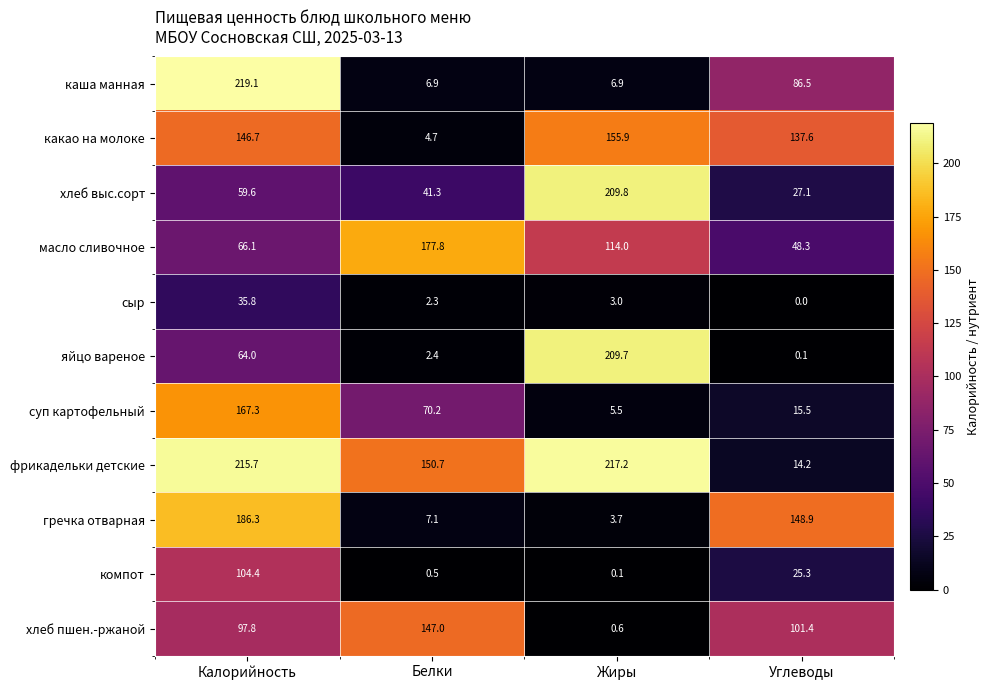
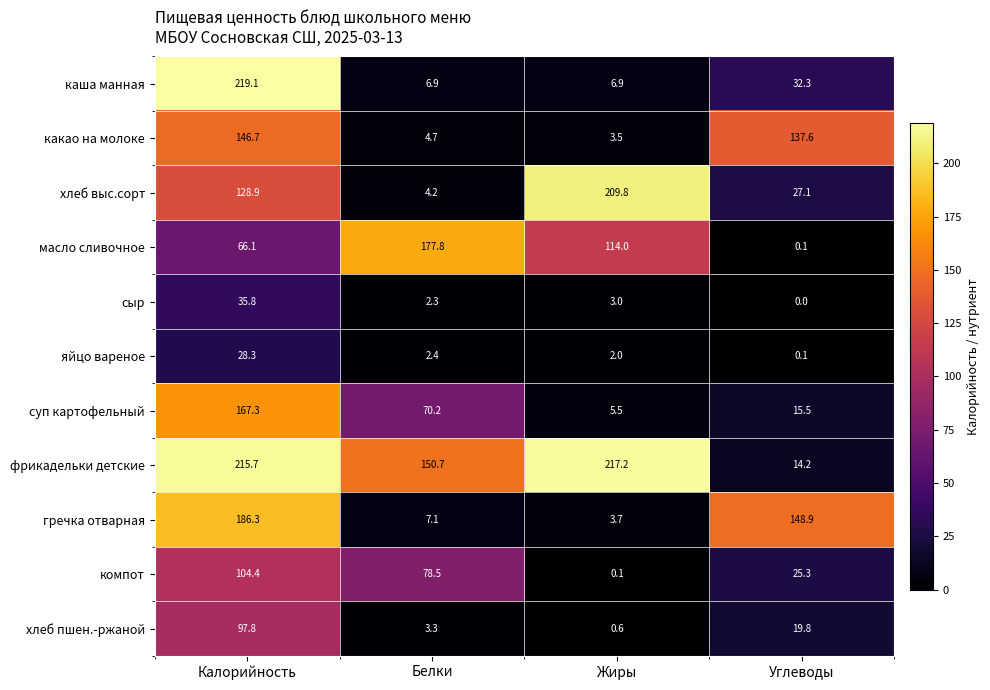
  {
    "каша манная": {
      "Калорийность": 219.1,
      "Белки": 6.9,
      "Жиры": 6.9,
-     "Углеводы": 86.5
+     "Углеводы": 32.3
    },
    "какао на молоке": {
      "Калорийность": 146.7,
      "Белки": 4.7,
-     "Жиры": 155.9,
+     "Жиры": 3.5,
      "Углеводы": 137.6
    },
    "хлеб выс.сорт": {
-     "Калорийность": 59.6,
-     "Белки": 41.3,
+     "Калорийность": 128.9,
+     "Белки": 4.2,
      "Жиры": 209.8,
      "Углеводы": 27.1
    },
    "масло сливочное": {
      "Калорийность": 66.1,
      "Белки": 177.8,
      "Жиры": 114.0,
-     "Углеводы": 48.3
+     "Углеводы": 0.1
    },
    "сыр": {
      "Калорийность": 35.8,
      "Белки": 2.3,
      "Жиры": 3.0,
      "Углеводы": 0.0
    },
    "яйцо вареное": {
-     "Калорийность": 64.0,
+     "Калорийность": 28.3,
      "Белки": 2.4,
-     "Жиры": 209.7,
+     "Жиры": 2.0,
      "Углеводы": 0.1
    },
    "суп картофельный": {
      "Калорийность": 167.3,
      "Белки": 70.2,
      "Жиры": 5.5,
      "Углеводы": 15.5
    },
    "фрикадельки детские": {
      "Калорийность": 215.7,
      "Белки": 150.7,
      "Жиры": 217.2,
      "Углеводы": 14.2
    },
    "гречка отварная": {
      "Калорийность": 186.3,
      "Белки": 7.1,
      "Жиры": 3.7,
      "Углеводы": 148.9
    },
    "компот": {
      "Калорийность": 104.4,
-     "Белки": 0.5,
+     "Белки": 78.5,
      "Жиры": 0.1,
      "Углеводы": 25.3
    },
    "хлеб пшен.-ржаной": {
      "Калорийность": 97.8,
-     "Белки": 147.0,
+     "Белки": 3.3,
      "Жиры": 0.6,
-     "Углеводы": 101.4
+     "Углеводы": 19.8
    }
  }
